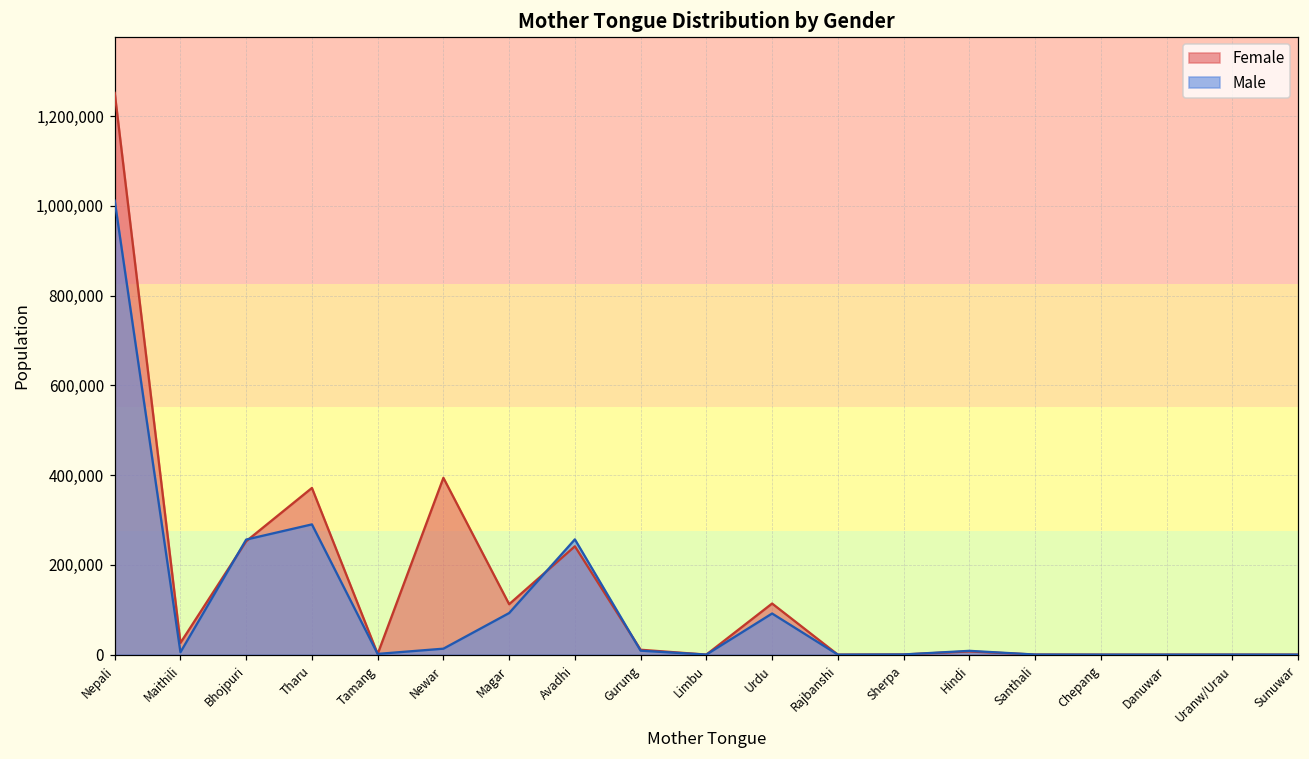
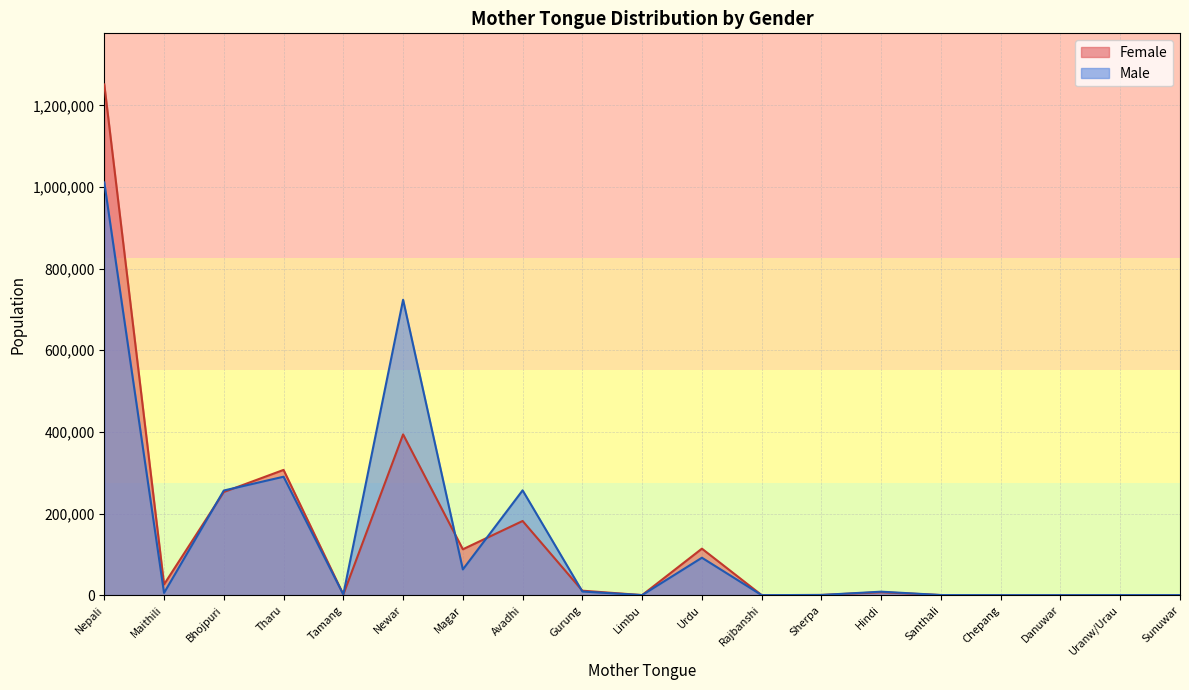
  {
    "Female": {
      "Nepali": "1,250,000",
      "Maithili": "30,000",
-     "Tharu": "370,000",
+     "Tharu": "310,000",
      "Newar": "390,000",
      "Magar": "110,000",
-     "Avadhi": "240,000",
+     "Avadhi": "180,000",
      "Urdu": "110,000"
    },
    "Male": {
      "Nepali": "1,010,000",
      "Maithili": "10,000",
      "Tharu": "290,000",
-     "Newar": "10,000",
-     "Magar": "90,000",
+     "Newar": "720,000",
+     "Magar": "60,000",
      "Avadhi": "260,000",
      "Urdu": "90,000"
    }
  }
